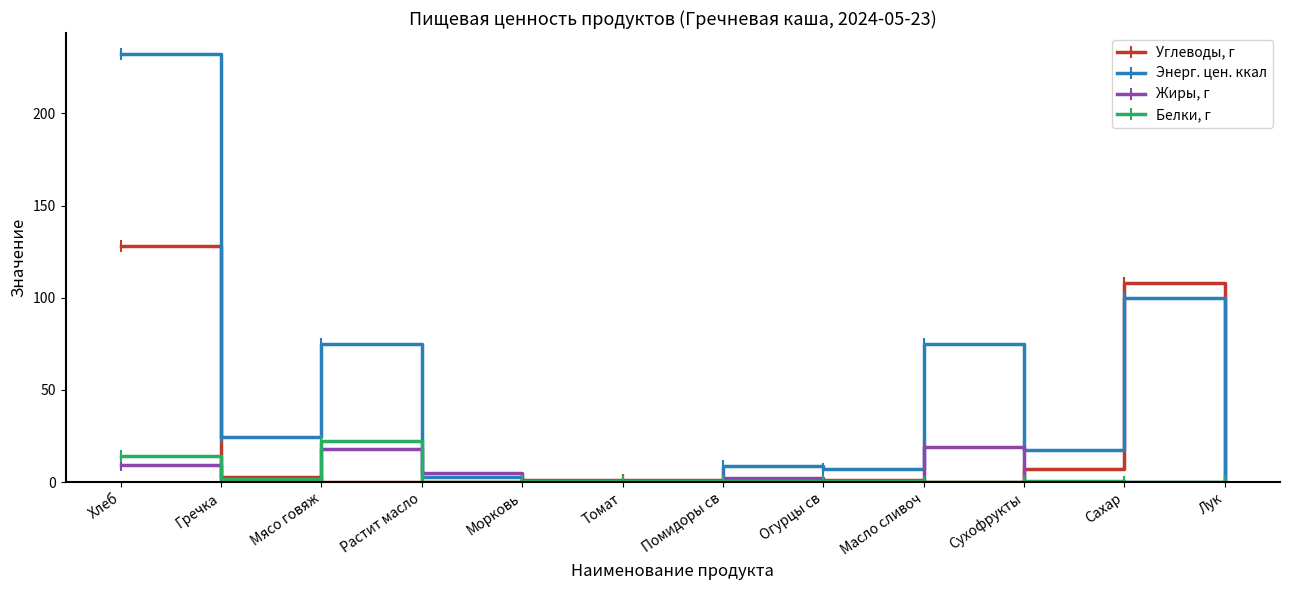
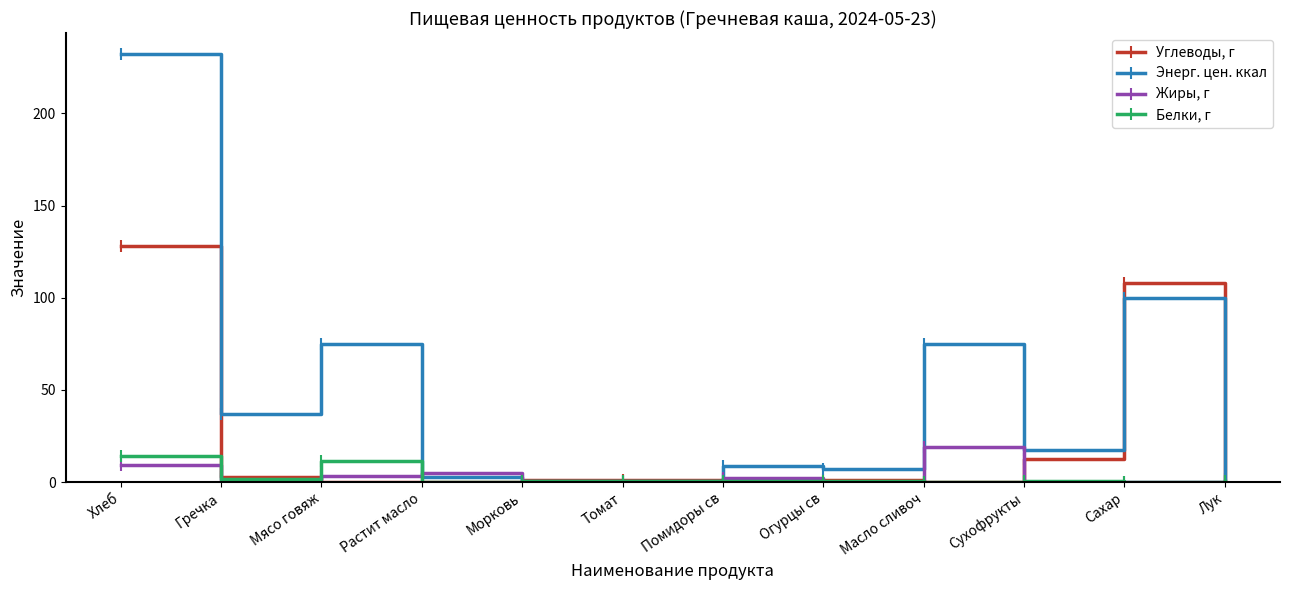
  {
    "Углеводы, г": {
      "Хлеб": 128,
      "Мясо говяж": 0,
-     "Сухофрукты": 7,
+     "Сухофрукты": 13,
      "Сахар": 108
    },
    "Энерг. цен. ккал": {
      "Хлеб": 232,
-     "Гречка": 25,
+     "Гречка": 37,
      "Мясо говяж": 75,
      "Растит масло": 3,
      "Помидоры св": 9,
      "Огурцы св": 7,
      "Масло сливоч": 75,
      "Сухофрукты": 18,
      "Сахар": 100
    },
    "Жиры, г": {
      "Хлеб": 9,
-     "Мясо говяж": 18,
+     "Мясо говяж": 3,
      "Растит масло": 5,
      "Масло сливоч": 19
    },
    "Белки, г": {
      "Хлеб": 14,
-     "Мясо говяж": 22
+     "Мясо говяж": 12
    }
  }
